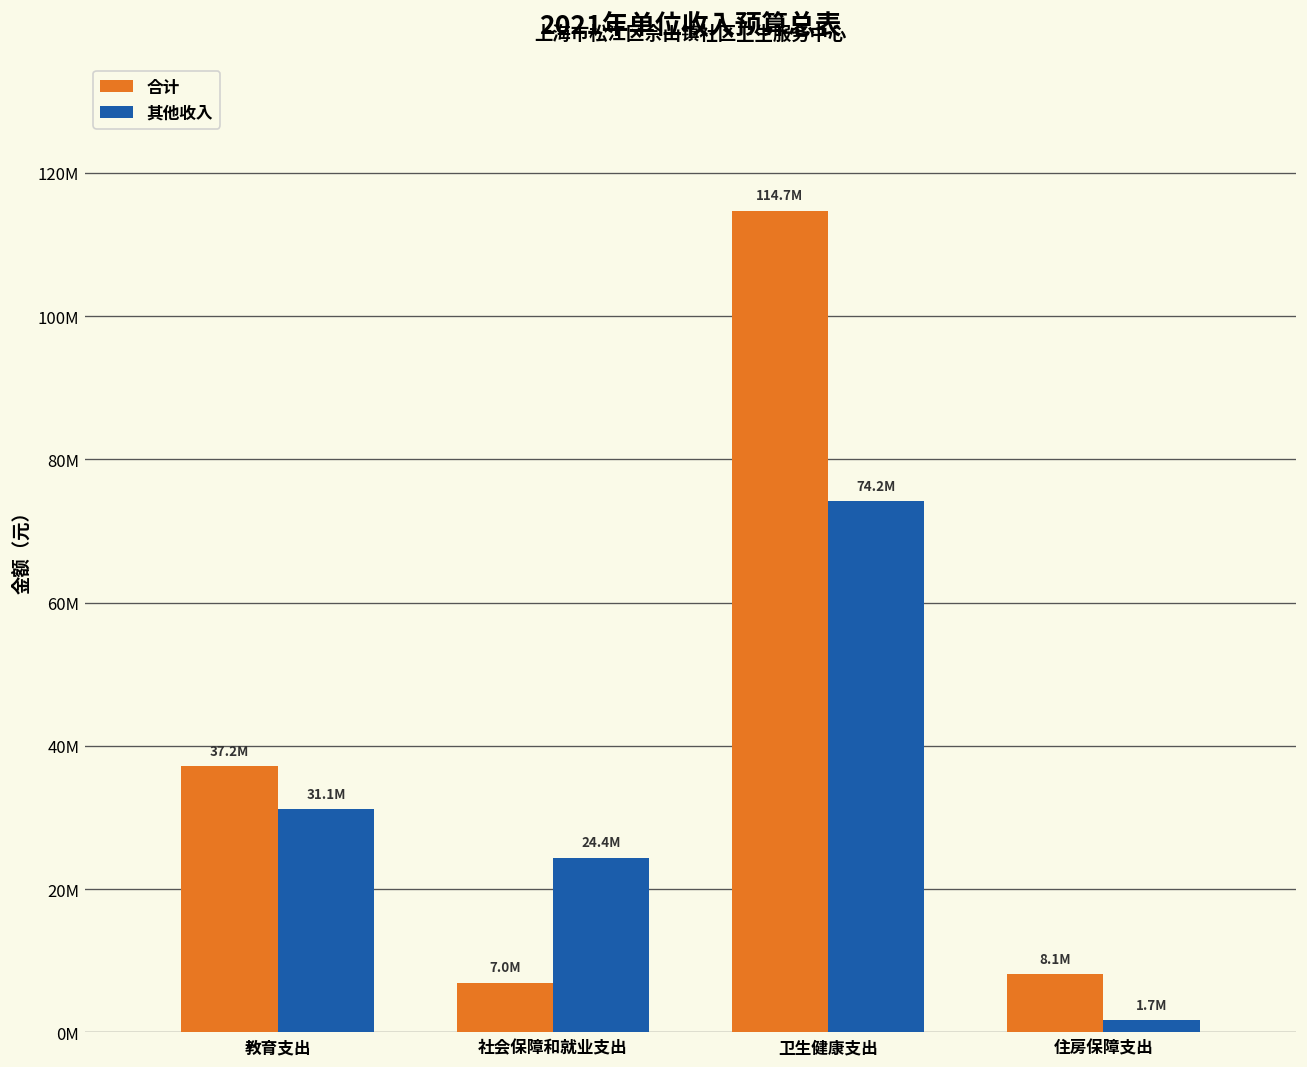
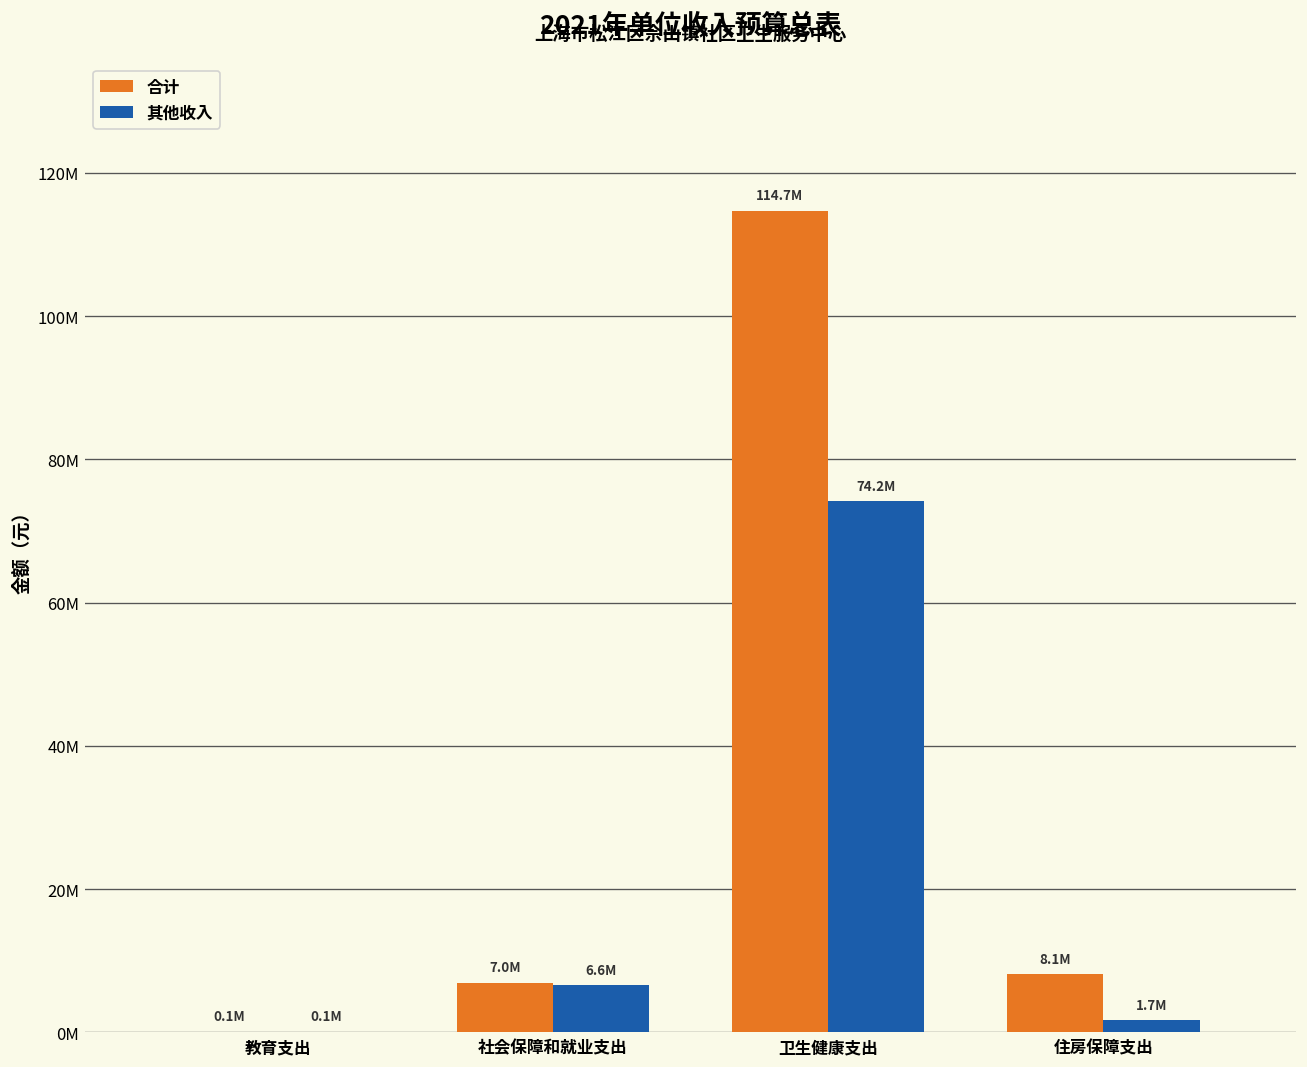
  {
    "合计": {
-     "教育支出": "37.2M",
+     "教育支出": "0.1M",
      "社会保障和就业支出": "7.0M",
      "卫生健康支出": "114.7M",
      "住房保障支出": "8.1M"
    },
    "其他收入": {
-     "教育支出": "31.1M",
-     "社会保障和就业支出": "24.4M",
+     "教育支出": "0.1M",
+     "社会保障和就业支出": "6.6M",
      "卫生健康支出": "74.2M",
      "住房保障支出": "1.7M"
    }
  }
